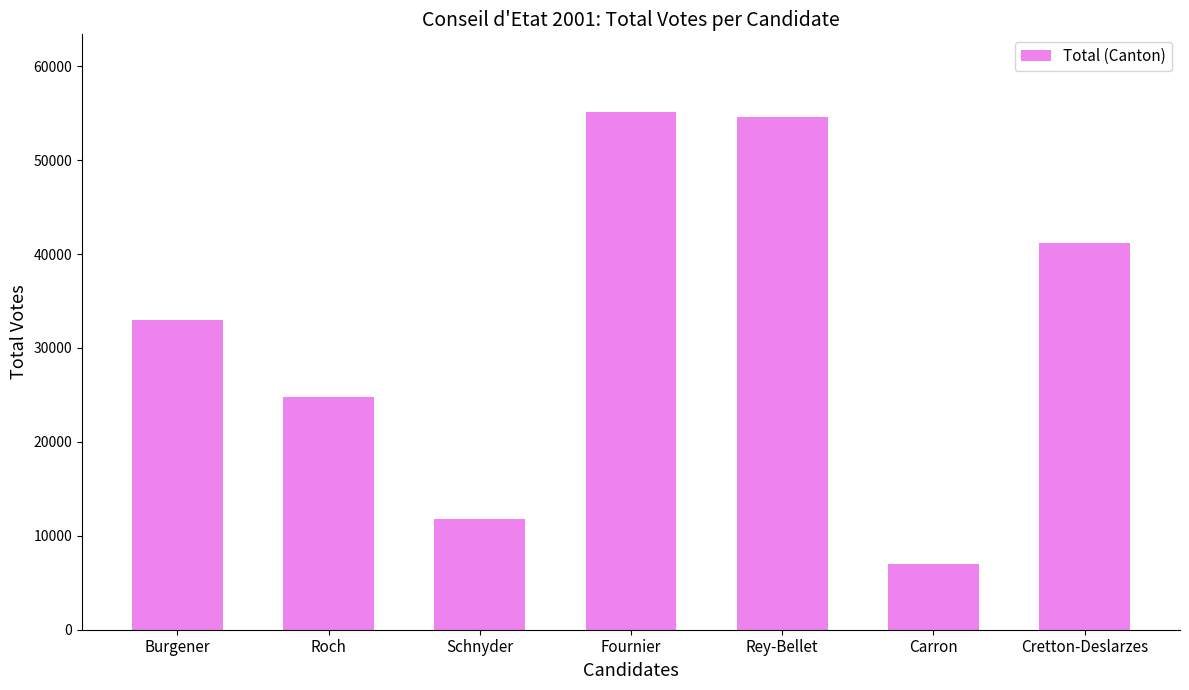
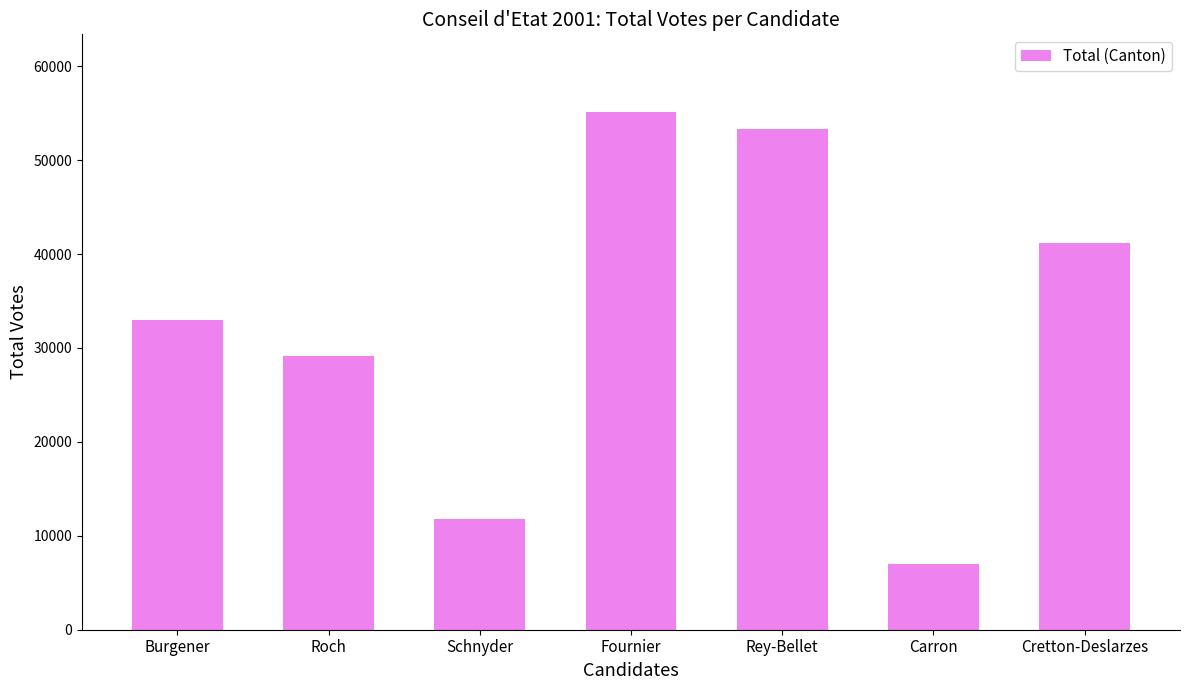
  {
    "Burgener": 33000,
-   "Roch": 25000,
+   "Roch": 29000,
    "Schnyder": 12000,
    "Fournier": 55000,
-   "Rey-Bellet": 55000,
+   "Rey-Bellet": 53000,
    "Carron": 7000,
    "Cretton-Deslarzes": 41000
  }
